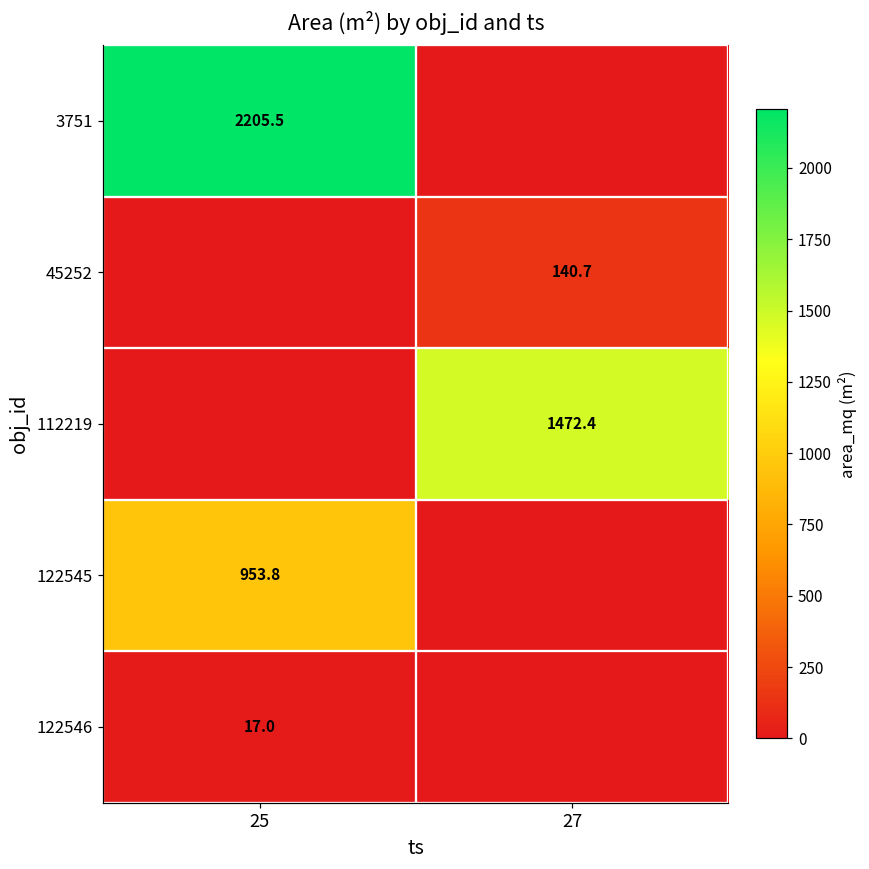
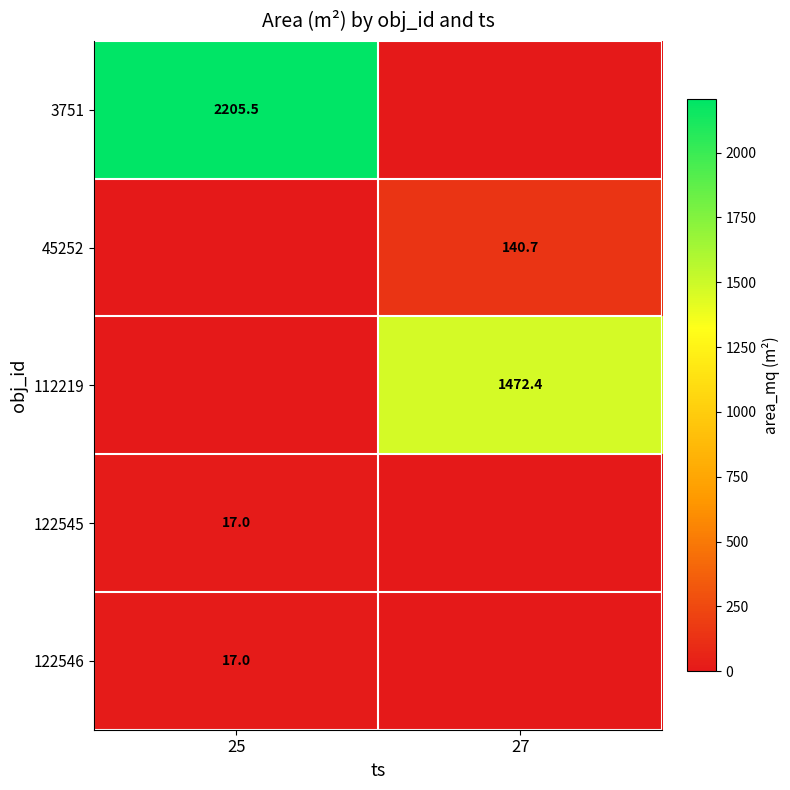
  {
    "3751": {
      "25": 2205.5
    },
    "45252": {
      "27": 140.7
    },
    "112219": {
      "27": 1472.4
    },
    "122545": {
-     "25": 953.8
+     "25": 17.0
    },
    "122546": {
      "25": 17.0
    }
  }
